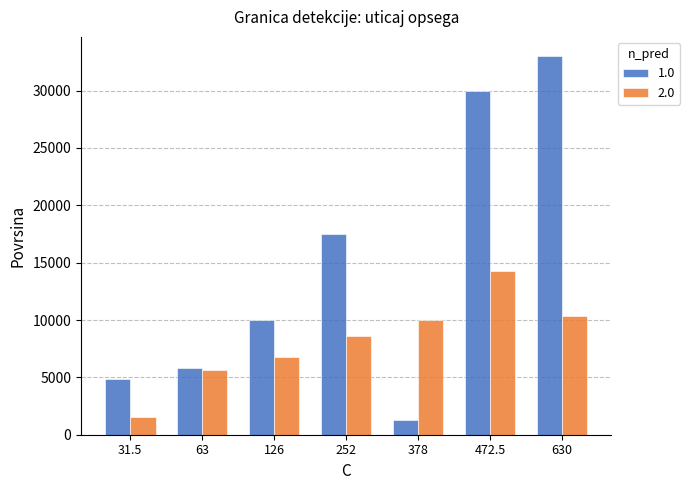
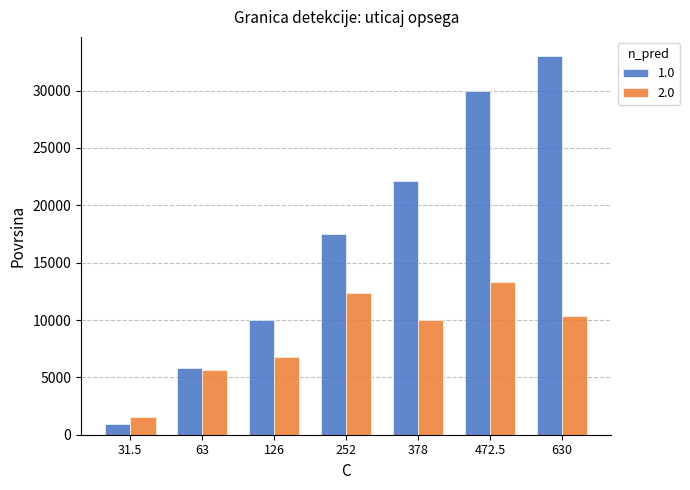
  {
    "1.0": {
-     "31.5": 4900,
+     "31.5": 1000,
      "63": 5800,
      "126": 10000,
      "252": 17500,
-     "378": 1300,
+     "378": 22200,
      "472.5": 29900,
      "630": 33000
    },
    "2.0": {
      "31.5": 1500,
      "63": 5600,
      "126": 6700,
-     "252": 8600,
+     "252": 12400,
      "378": 10000,
-     "472.5": 14200,
+     "472.5": 13300,
      "630": 10300
    }
  }
